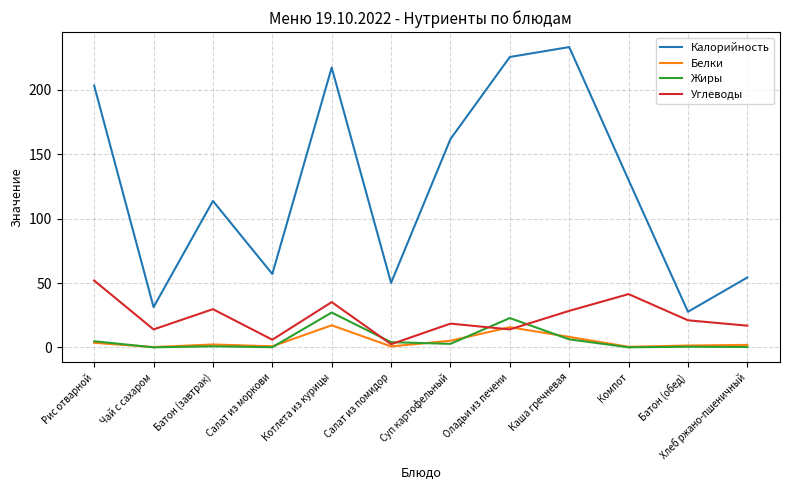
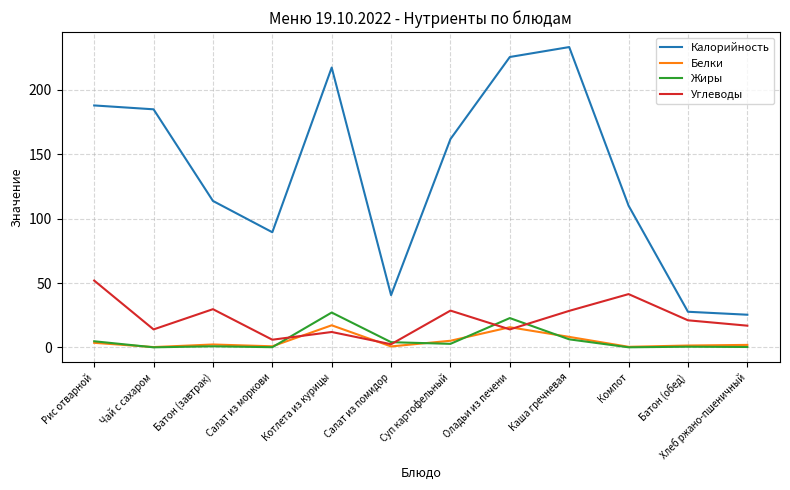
  {
    "Калорийность": {
-     "Рис отварной": 203,
-     "Чай с сахаром": 31,
+     "Рис отварной": 188,
+     "Чай с сахаром": 185,
      "Батон (завтрак)": 114,
-     "Салат из моркови": 57,
+     "Салат из моркови": 89,
      "Котлета из курицы": 217,
-     "Салат из помидор": 50,
+     "Салат из помидор": 41,
      "Суп картофельный": 162,
      "Оладьи из печени": 225,
      "Каша гречневая": 233,
-     "Компот": 130,
+     "Компот": 110,
      "Батон (обед)": 28,
-     "Хлеб ржано-пшеничный": 54
+     "Хлеб ржано-пшеничный": 25
    },
    "Белки": {
      "Котлета из курицы": 17,
      "Суп картофельный": 5
    },
    "Жиры": {
      "Котлета из курицы": 27,
      "Суп картофельный": 3,
      "Оладьи из печени": 23
    },
    "Углеводы": {
      "Рис отварной": 52,
      "Чай с сахаром": 14,
      "Батон (завтрак)": 30,
      "Салат из моркови": 6,
-     "Котлета из курицы": 35,
-     "Суп картофельный": 19,
+     "Котлета из курицы": 12,
+     "Суп картофельный": 29,
      "Каша гречневая": 28,
      "Компот": 41,
      "Батон (обед)": 21,
      "Хлеб ржано-пшеничный": 17
    }
  }
